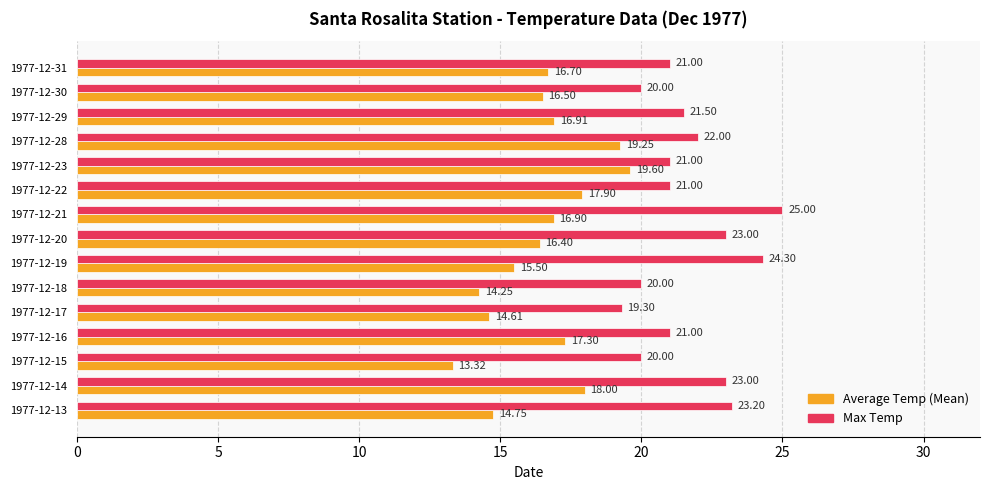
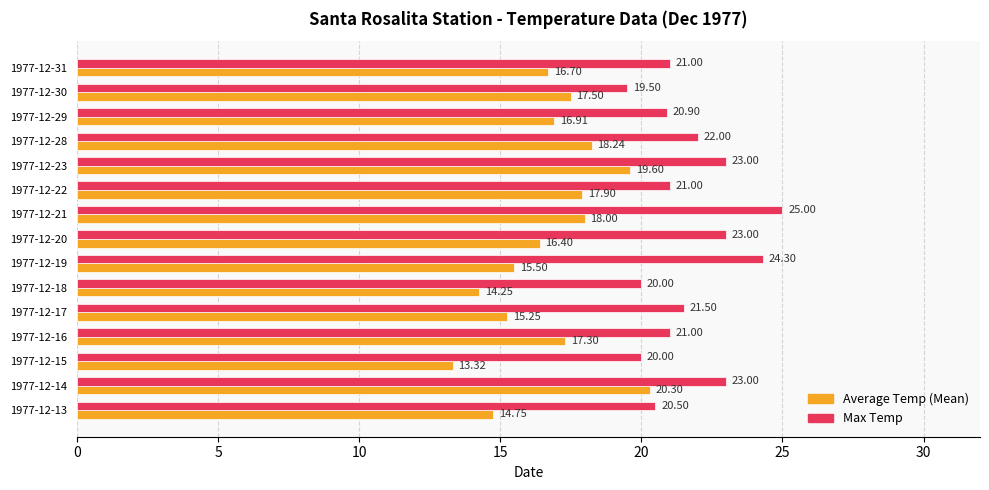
  {
    "Average Temp (Mean)": {
      "1977-12-31": 16.70,
-     "1977-12-30": 16.50,
+     "1977-12-30": 17.50,
      "1977-12-29": 16.91,
-     "1977-12-28": 19.25,
+     "1977-12-28": 18.24,
      "1977-12-23": 19.60,
      "1977-12-22": 17.90,
-     "1977-12-21": 16.90,
+     "1977-12-21": 18.00,
      "1977-12-20": 16.40,
      "1977-12-19": 15.50,
      "1977-12-18": 14.25,
-     "1977-12-17": 14.61,
+     "1977-12-17": 15.25,
      "1977-12-16": 17.30,
      "1977-12-15": 13.32,
-     "1977-12-14": 18.00,
+     "1977-12-14": 20.30,
      "1977-12-13": 14.75
    },
    "Max Temp": {
      "1977-12-31": 21.00,
-     "1977-12-30": 20.00,
-     "1977-12-29": 21.50,
+     "1977-12-30": 19.50,
+     "1977-12-29": 20.90,
      "1977-12-28": 22.00,
-     "1977-12-23": 21.00,
+     "1977-12-23": 23.00,
      "1977-12-22": 21.00,
      "1977-12-21": 25.00,
      "1977-12-20": 23.00,
      "1977-12-19": 24.30,
      "1977-12-18": 20.00,
-     "1977-12-17": 19.30,
+     "1977-12-17": 21.50,
      "1977-12-16": 21.00,
      "1977-12-15": 20.00,
      "1977-12-14": 23.00,
-     "1977-12-13": 23.20
+     "1977-12-13": 20.50
    }
  }
